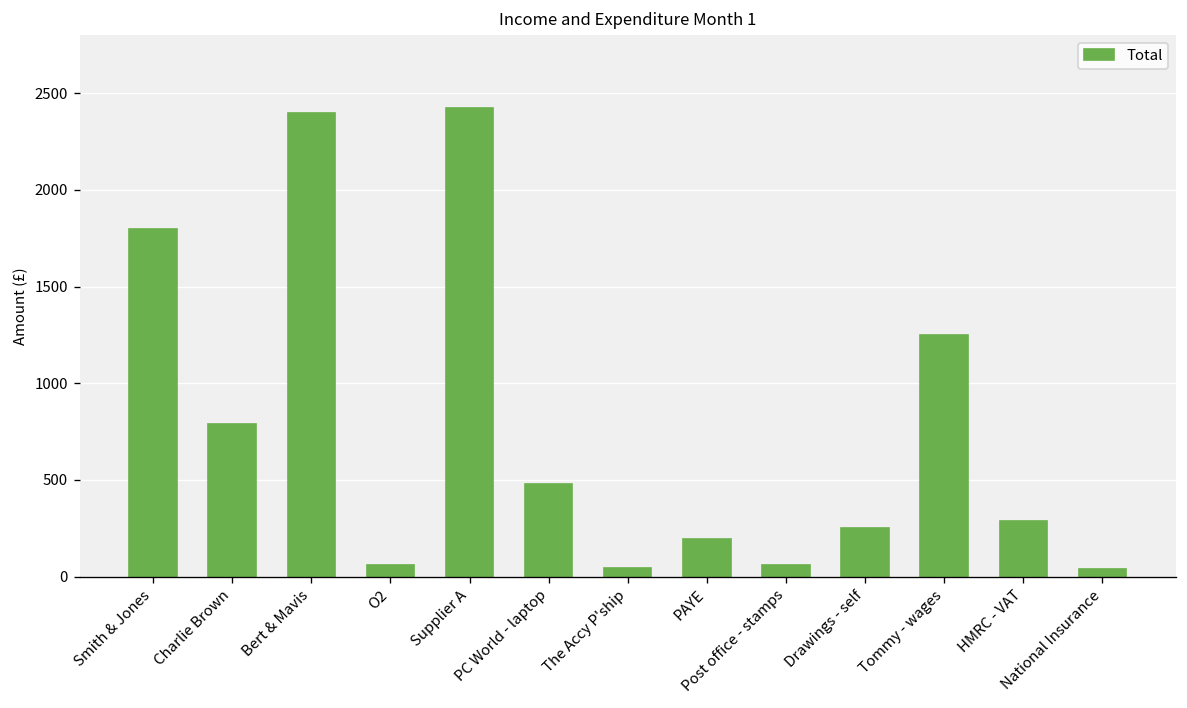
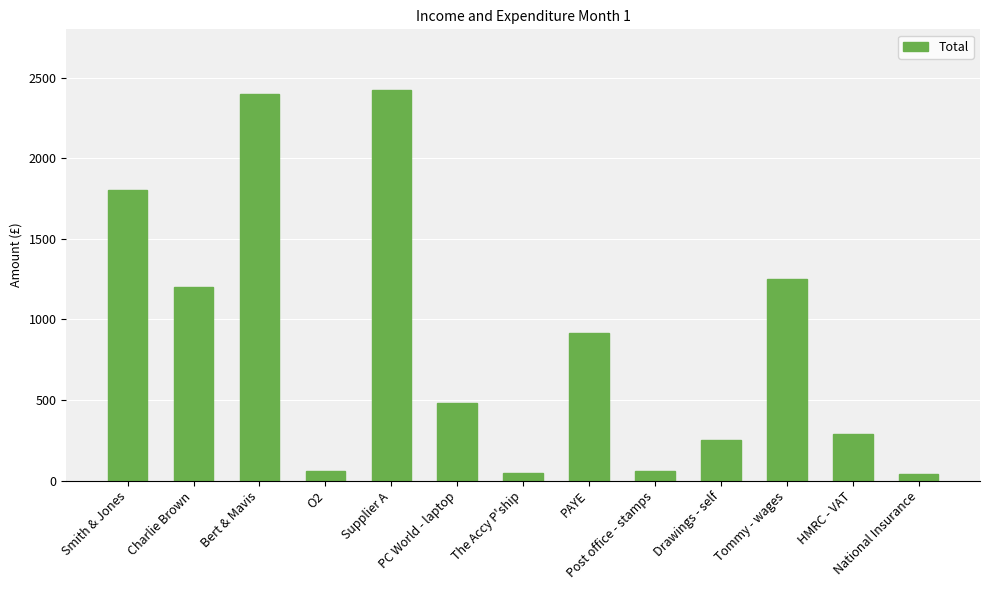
  {
    "Smith & Jones": 1800,
-   "Charlie Brown": 790,
+   "Charlie Brown": 1200,
    "Bert & Mavis": 2400,
    "O2": 60,
    "Supplier A": 2430,
    "PC World - laptop": 480,
    "The Accy P'ship": 50,
-   "PAYE": 200,
+   "PAYE": 910,
    "Post office - stamps": 60,
    "Drawings - self": 250,
    "Tommy - wages": 1250,
    "HMRC - VAT": 290,
    "National Insurance": 40
  }
